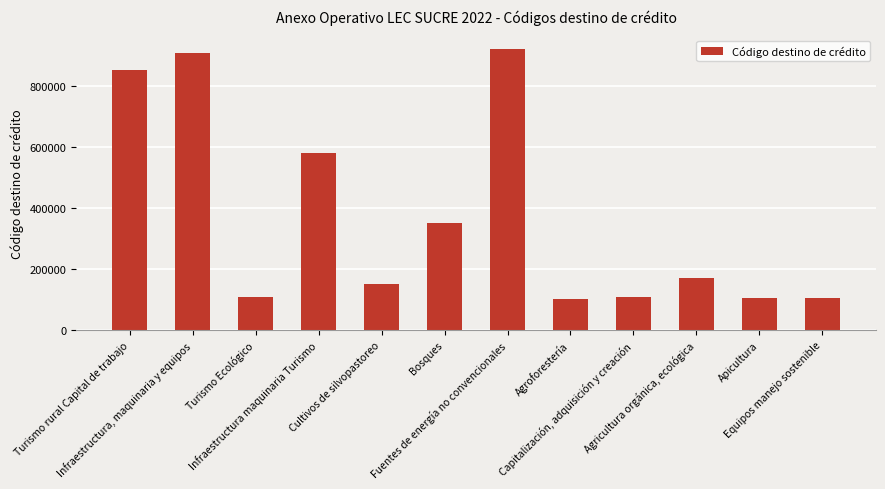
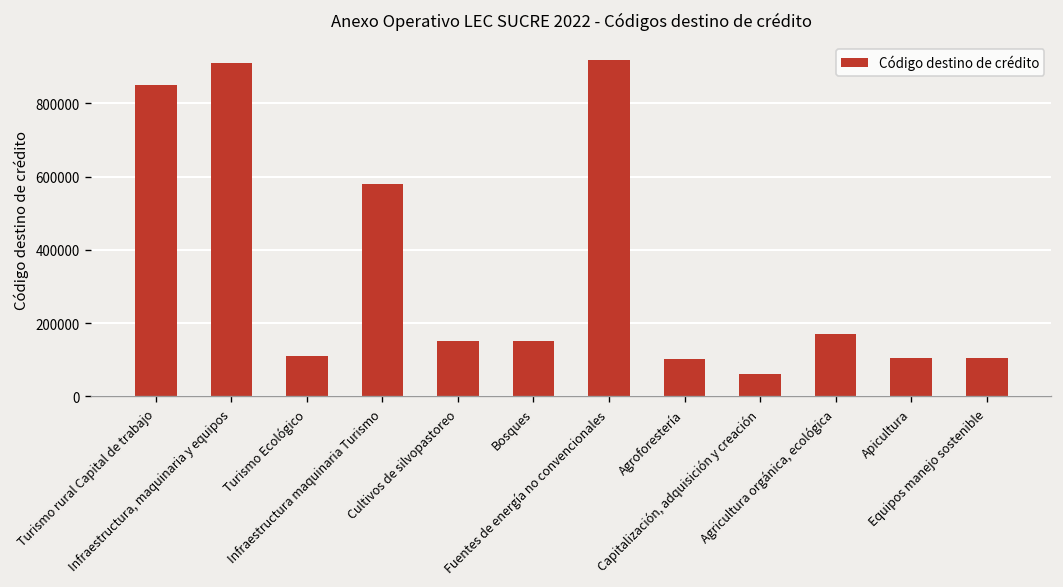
  {
    "Turismo rural Capital de trabajo": 850000,
    "Infraestructura, maquinaria y equipos": 910000,
    "Turismo Ecológico": 110000,
    "Infraestructura maquinaria Turismo": 580000,
    "Cultivos de silvopastoreo": 150000,
-   "Bosques": 350000,
+   "Bosques": 150000,
    "Fuentes de energía no convencionales": 920000,
    "Agroforestería": 100000,
-   "Capitalización, adquisición y creación": 110000,
+   "Capitalización, adquisición y creación": 60000,
    "Agricultura orgánica, ecológica": 170000,
    "Apicultura": 100000,
    "Equipos manejo sostenible": 110000
  }
